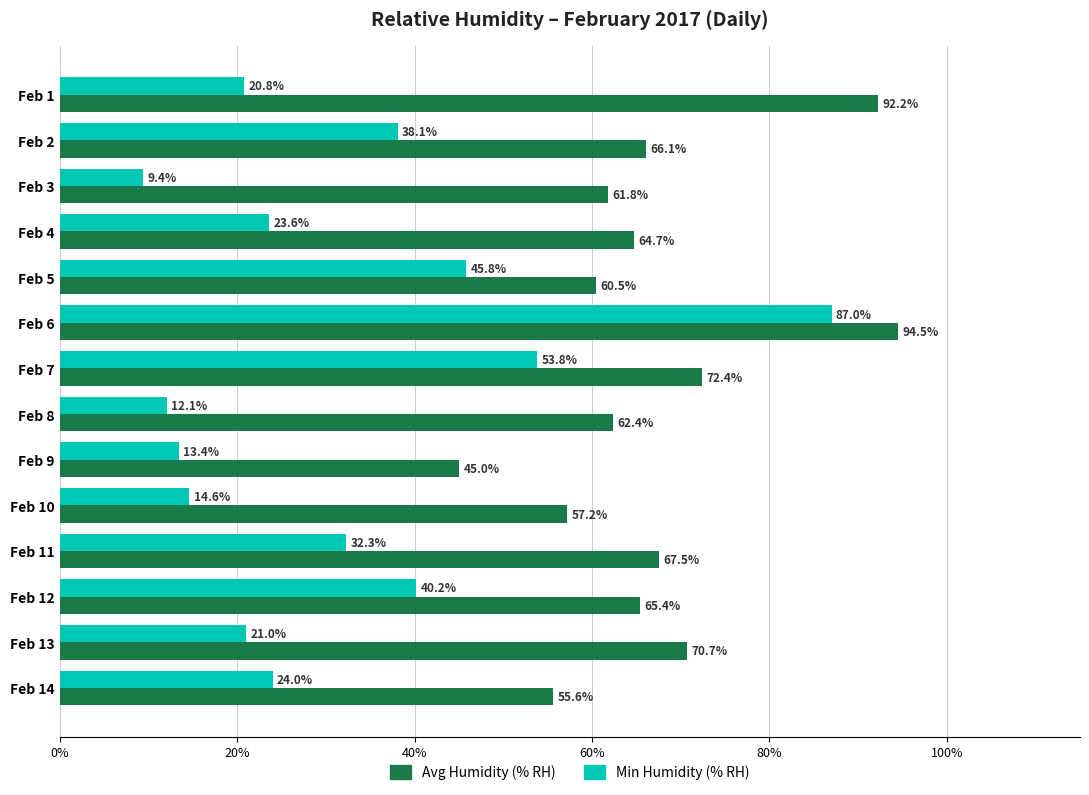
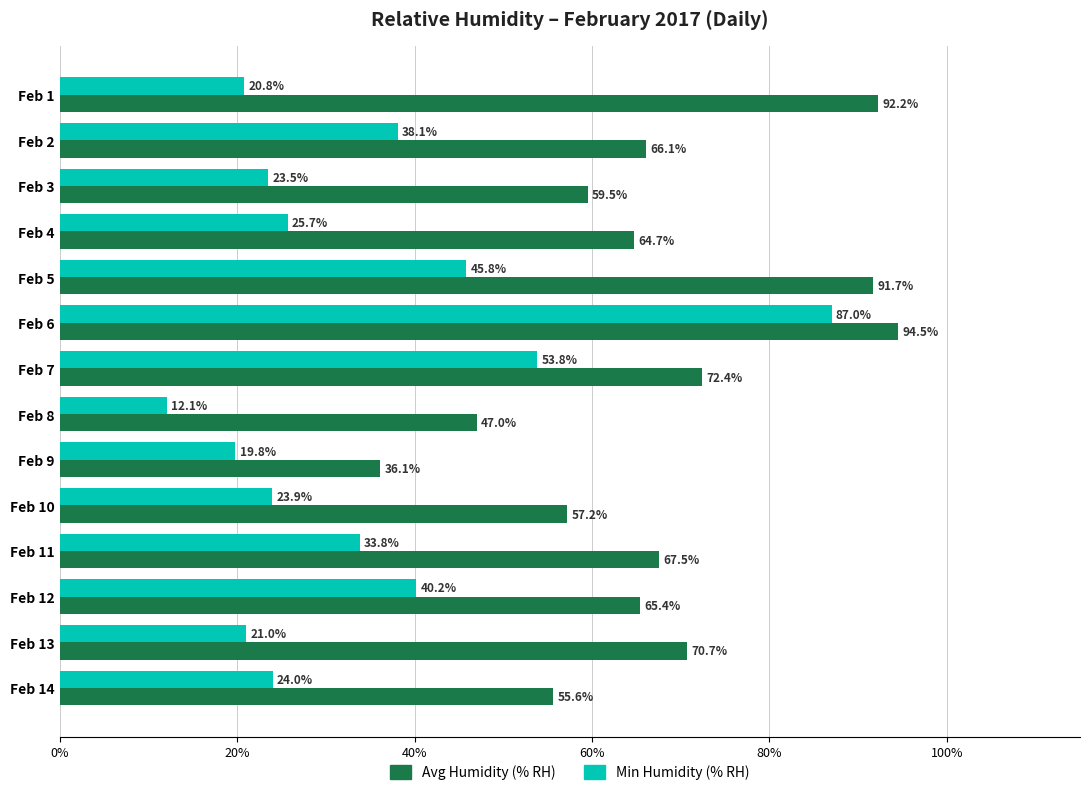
  {
    "Avg Humidity (% RH)": {
      "Feb 1": "92.2%",
      "Feb 2": "66.1%",
-     "Feb 3": "61.8%",
+     "Feb 3": "59.5%",
      "Feb 4": "64.7%",
-     "Feb 5": "60.5%",
+     "Feb 5": "91.7%",
      "Feb 6": "94.5%",
      "Feb 7": "72.4%",
-     "Feb 8": "62.4%",
-     "Feb 9": "45.0%",
+     "Feb 8": "47.0%",
+     "Feb 9": "36.1%",
      "Feb 10": "57.2%",
      "Feb 11": "67.5%",
      "Feb 12": "65.4%",
      "Feb 13": "70.7%",
      "Feb 14": "55.6%"
    },
    "Min Humidity (% RH)": {
      "Feb 1": "20.8%",
      "Feb 2": "38.1%",
-     "Feb 3": "9.4%",
-     "Feb 4": "23.6%",
+     "Feb 3": "23.5%",
+     "Feb 4": "25.7%",
      "Feb 5": "45.8%",
      "Feb 6": "87.0%",
      "Feb 7": "53.8%",
      "Feb 8": "12.1%",
-     "Feb 9": "13.4%",
-     "Feb 10": "14.6%",
-     "Feb 11": "32.3%",
+     "Feb 9": "19.8%",
+     "Feb 10": "23.9%",
+     "Feb 11": "33.8%",
      "Feb 12": "40.2%",
      "Feb 13": "21.0%",
      "Feb 14": "24.0%"
    }
  }
